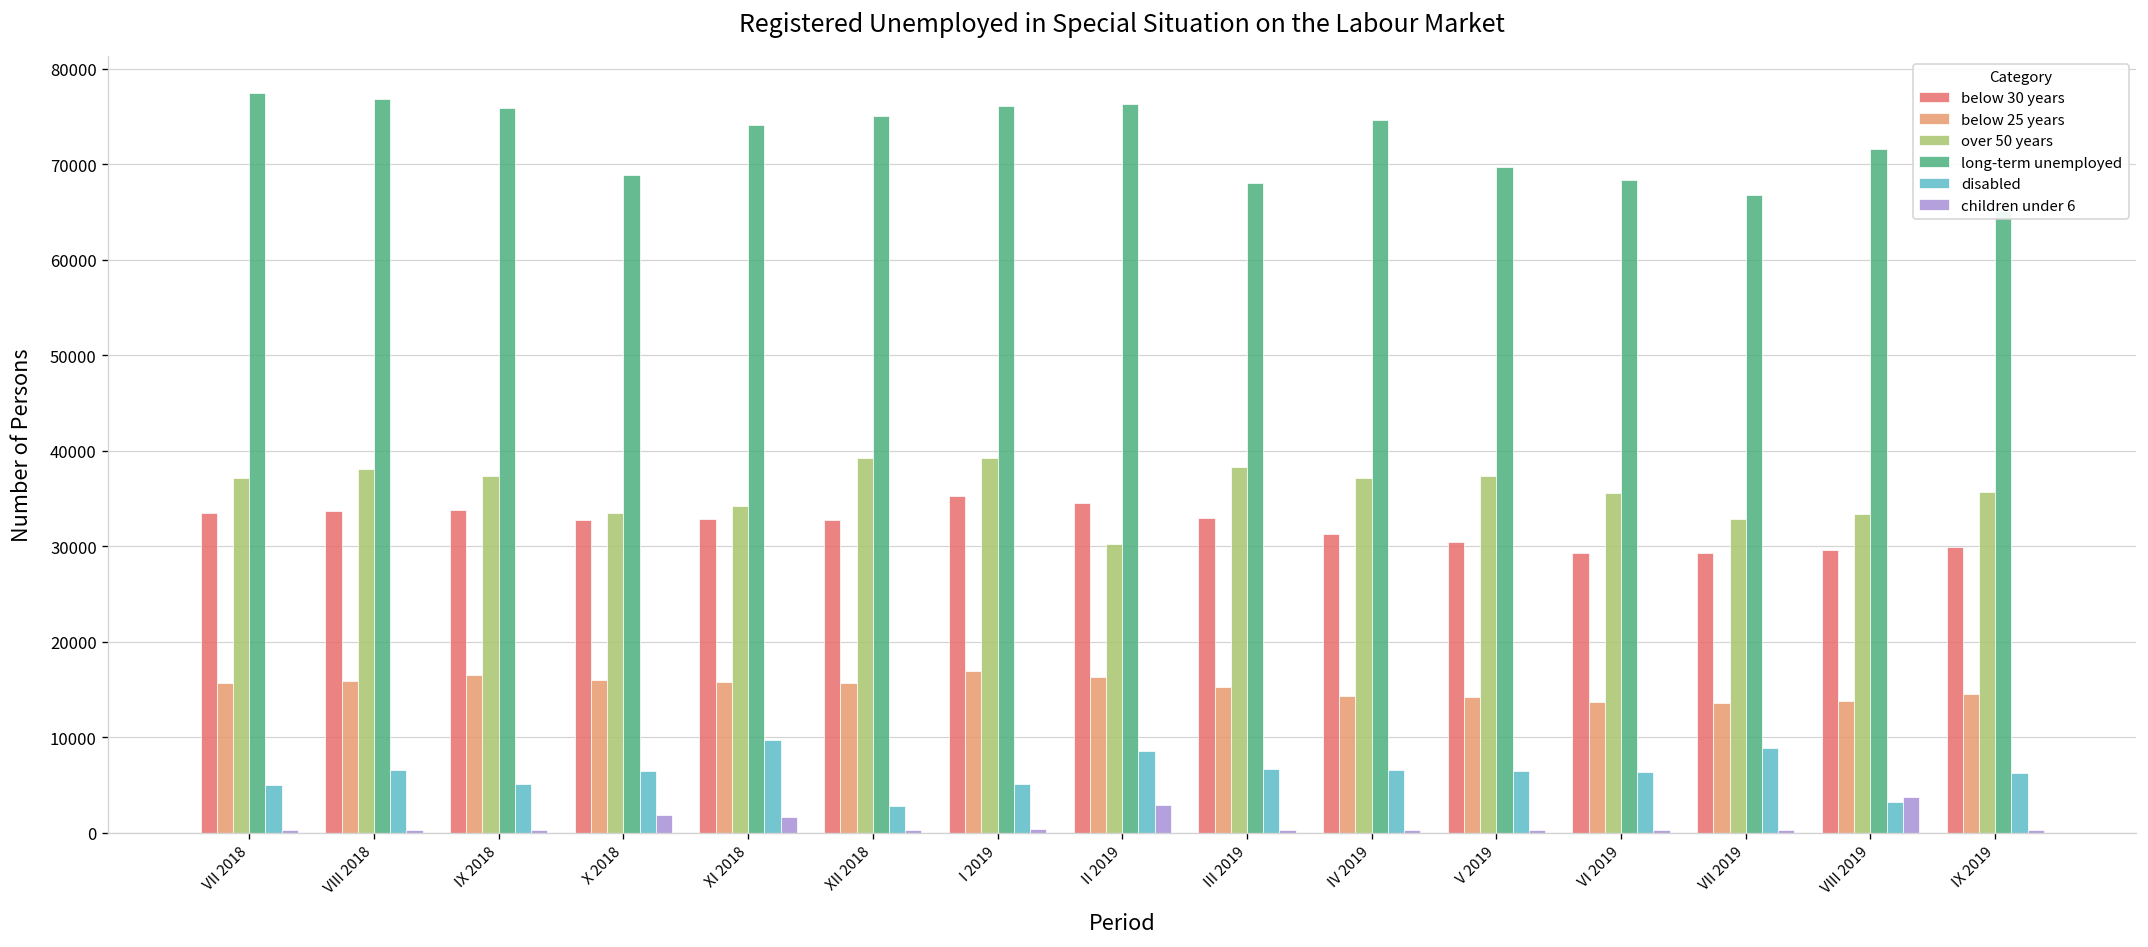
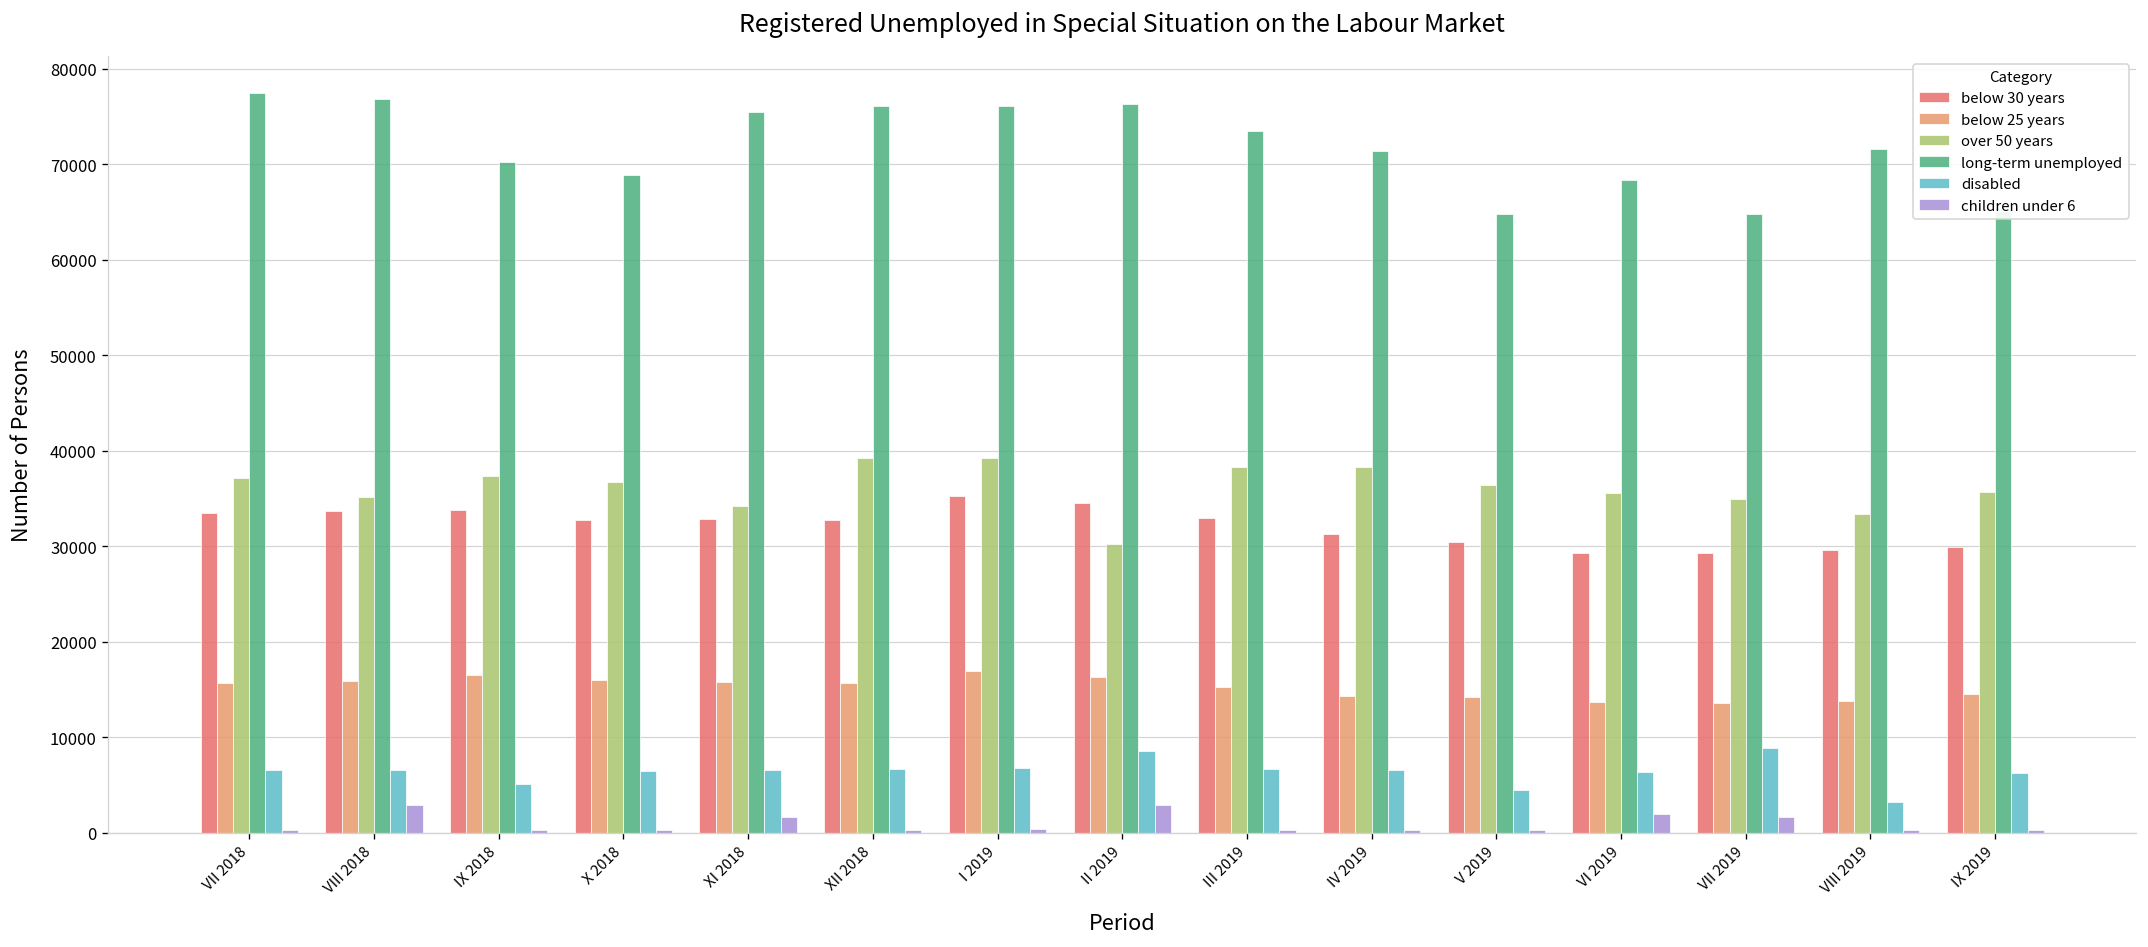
  {
    "over 50 years": {
      "VII 2018": 37000,
-     "VIII 2018": 38000,
+     "VIII 2018": 35000,
      "IX 2018": 37000,
-     "X 2018": 33000,
+     "X 2018": 37000,
      "XI 2018": 34000,
      "XII 2018": 39000,
      "I 2019": 39000,
      "II 2019": 30000,
      "III 2019": 38000,
-     "IV 2019": 37000,
-     "V 2019": 37000,
+     "IV 2019": 38000,
+     "V 2019": 36000,
      "VI 2019": 36000,
-     "VII 2019": 33000,
+     "VII 2019": 35000,
      "VIII 2019": 33000,
      "IX 2019": 36000
    },
    "long-term unemployed": {
      "VII 2018": 77000,
      "VIII 2018": 77000,
-     "IX 2018": 76000,
+     "IX 2018": 70000,
      "X 2018": 69000,
-     "XI 2018": 74000,
-     "XII 2018": 75000,
+     "XI 2018": 75000,
+     "XII 2018": 76000,
      "I 2019": 76000,
      "II 2019": 76000,
-     "III 2019": 68000,
-     "IV 2019": 75000,
-     "V 2019": 70000,
+     "III 2019": 74000,
+     "IV 2019": 71000,
+     "V 2019": 65000,
      "VI 2019": 68000,
-     "VII 2019": 67000,
+     "VII 2019": 65000,
      "VIII 2019": 72000
    },
    "disabled": {
-     "VII 2018": 5000,
+     "VII 2018": 7000,
      "VIII 2018": 7000,
      "IX 2018": 5000,
      "X 2018": 6000,
-     "XI 2018": 10000,
-     "XII 2018": 3000,
-     "I 2019": 5000,
+     "XI 2018": 7000,
+     "XII 2018": 7000,
+     "I 2019": 7000,
      "II 2019": 9000,
      "III 2019": 7000,
      "IV 2019": 7000,
-     "V 2019": 6000,
+     "V 2019": 4000,
      "VI 2019": 6000,
      "VII 2019": 9000,
      "VIII 2019": 3000,
      "IX 2019": 6000
    },
    "children under 6": {
-     "VIII 2018": 0,
-     "X 2018": 2000,
+     "VIII 2018": 3000,
+     "X 2018": 0,
      "XI 2018": 2000,
      "I 2019": 0,
      "II 2019": 3000,
      "III 2019": 0,
-     "VI 2019": 0,
-     "VII 2019": 0,
-     "VIII 2019": 4000
+     "VI 2019": 2000,
+     "VII 2019": 2000,
+     "VIII 2019": 0
    }
  }
